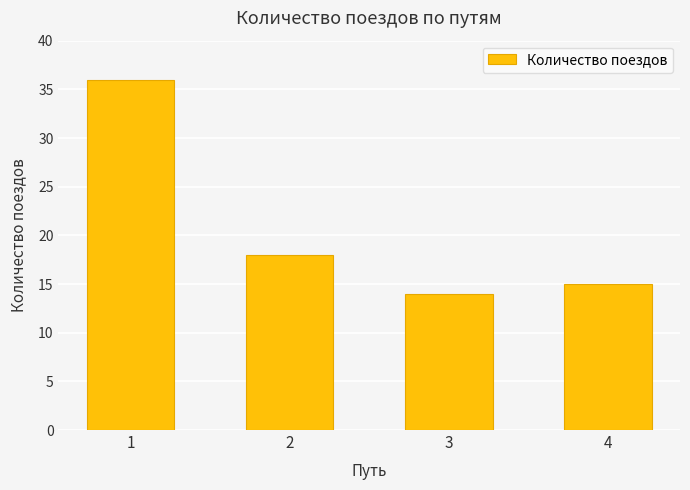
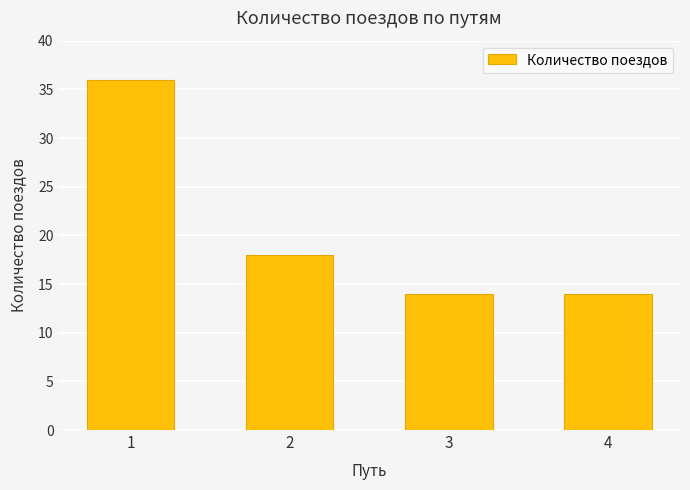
  {
    "1": 36,
    "2": 18,
    "3": 14,
-   "4": 15
+   "4": 14
  }
